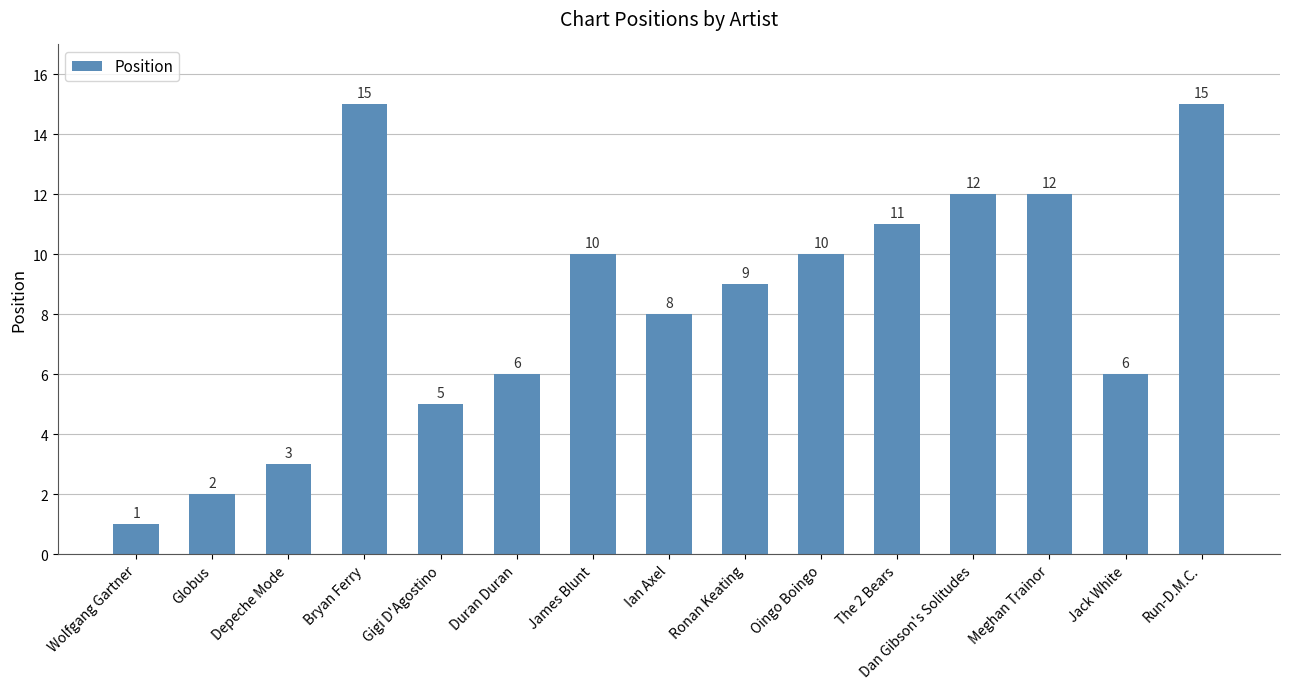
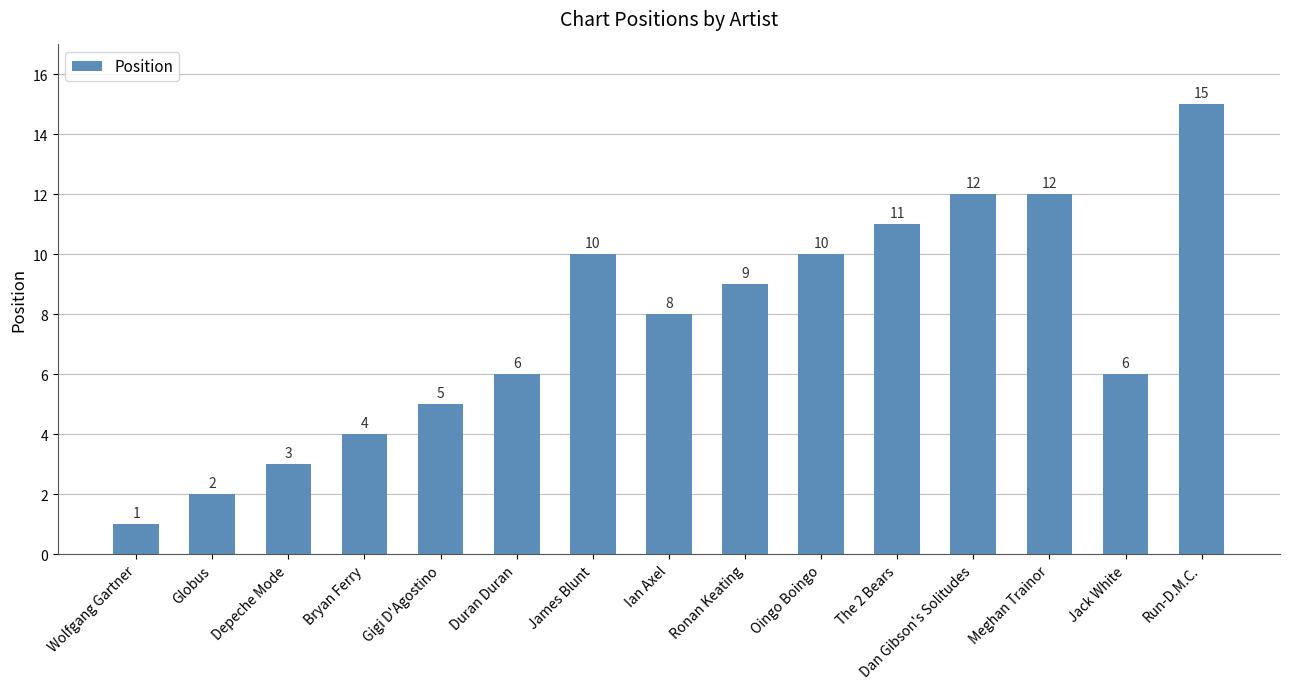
  {
    "Wolfgang Gartner": 1,
    "Globus": 2,
    "Depeche Mode": 3,
-   "Bryan Ferry": 15,
+   "Bryan Ferry": 4,
    "Gigi D'Agostino": 5,
    "Duran Duran": 6,
    "James Blunt": 10,
    "Ian Axel": 8,
    "Ronan Keating": 9,
    "Oingo Boingo": 10,
    "The 2 Bears": 11,
    "Dan Gibson's Solitudes": 12,
    "Meghan Trainor": 12,
    "Jack White": 6,
    "Run-D.M.C.": 15
  }
